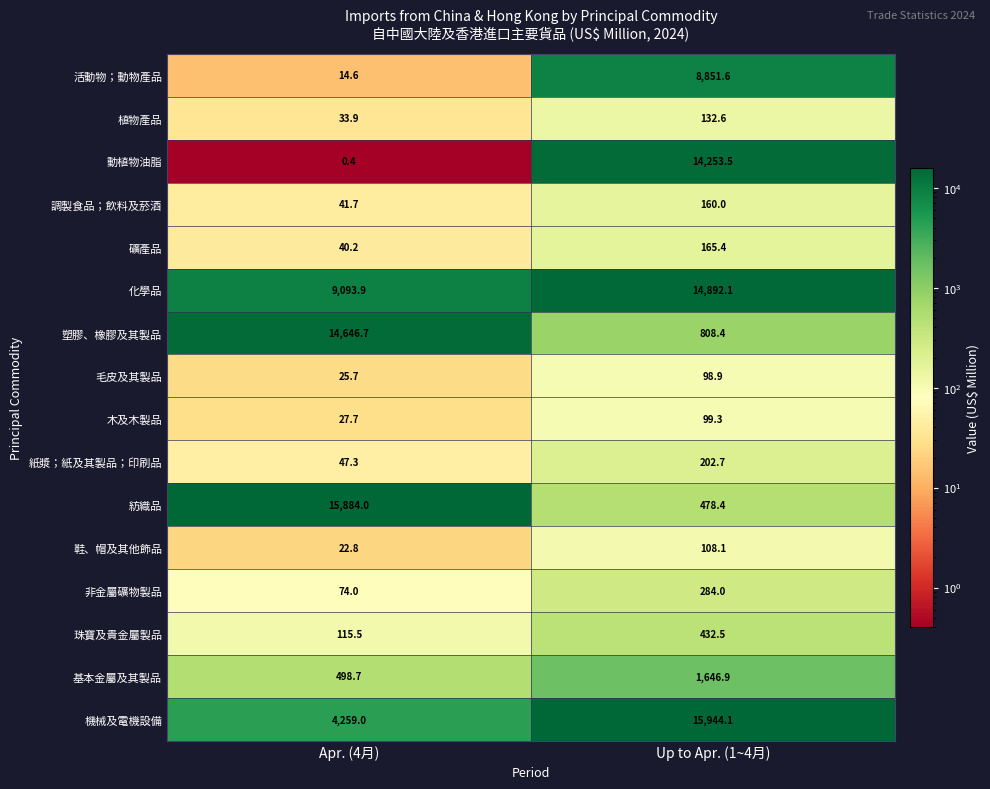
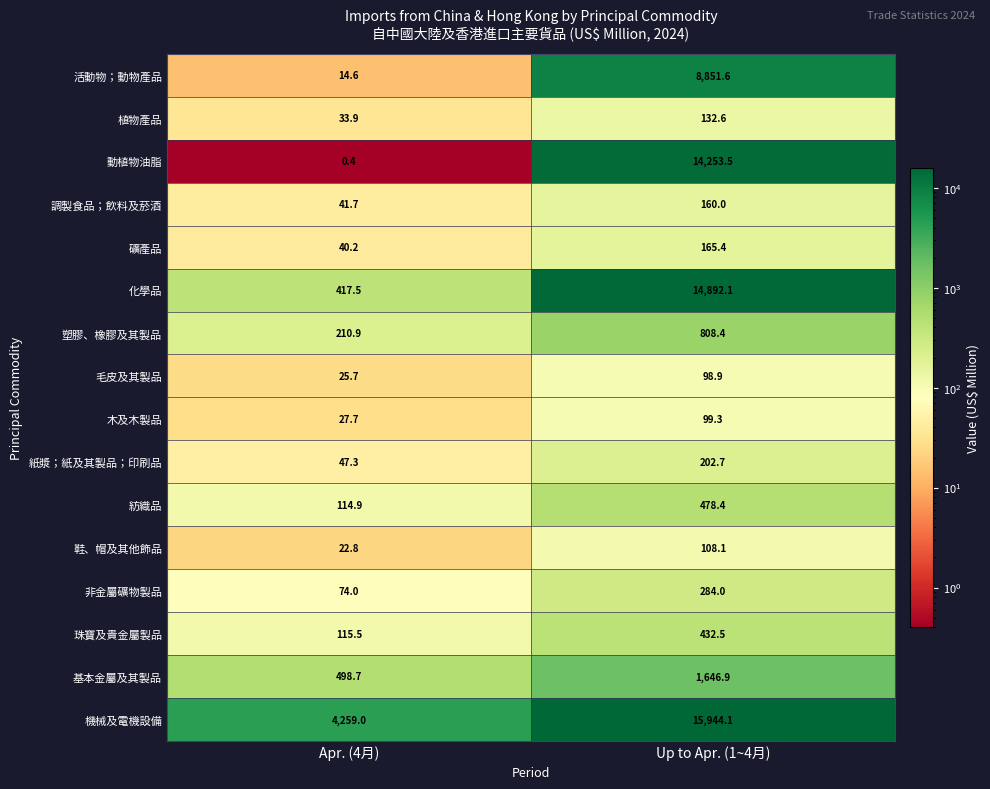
  {
    "活動物；動物產品": {
      "Apr. (4月)": "14.6",
      "Up to Apr. (1~4月)": "8,851.6"
    },
    "植物產品": {
      "Apr. (4月)": "33.9",
      "Up to Apr. (1~4月)": "132.6"
    },
    "動植物油脂": {
      "Apr. (4月)": "0.4",
      "Up to Apr. (1~4月)": "14,253.5"
    },
    "調製食品；飲料及菸酒": {
      "Apr. (4月)": "41.7",
      "Up to Apr. (1~4月)": "160.0"
    },
    "礦產品": {
      "Apr. (4月)": "40.2",
      "Up to Apr. (1~4月)": "165.4"
    },
    "化學品": {
-     "Apr. (4月)": "9,093.9",
+     "Apr. (4月)": "417.5",
      "Up to Apr. (1~4月)": "14,892.1"
    },
    "塑膠、橡膠及其製品": {
-     "Apr. (4月)": "14,646.7",
+     "Apr. (4月)": "210.9",
      "Up to Apr. (1~4月)": "808.4"
    },
    "毛皮及其製品": {
      "Apr. (4月)": "25.7",
      "Up to Apr. (1~4月)": "98.9"
    },
    "木及木製品": {
      "Apr. (4月)": "27.7",
      "Up to Apr. (1~4月)": "99.3"
    },
    "紙漿；紙及其製品；印刷品": {
      "Apr. (4月)": "47.3",
      "Up to Apr. (1~4月)": "202.7"
    },
    "紡織品": {
-     "Apr. (4月)": "15,884.0",
+     "Apr. (4月)": "114.9",
      "Up to Apr. (1~4月)": "478.4"
    },
    "鞋、帽及其他飾品": {
      "Apr. (4月)": "22.8",
      "Up to Apr. (1~4月)": "108.1"
    },
    "非金屬礦物製品": {
      "Apr. (4月)": "74.0",
      "Up to Apr. (1~4月)": "284.0"
    },
    "珠寶及貴金屬製品": {
      "Apr. (4月)": "115.5",
      "Up to Apr. (1~4月)": "432.5"
    },
    "基本金屬及其製品": {
      "Apr. (4月)": "498.7",
      "Up to Apr. (1~4月)": "1,646.9"
    },
    "機械及電機設備": {
      "Apr. (4月)": "4,259.0",
      "Up to Apr. (1~4月)": "15,944.1"
    }
  }
